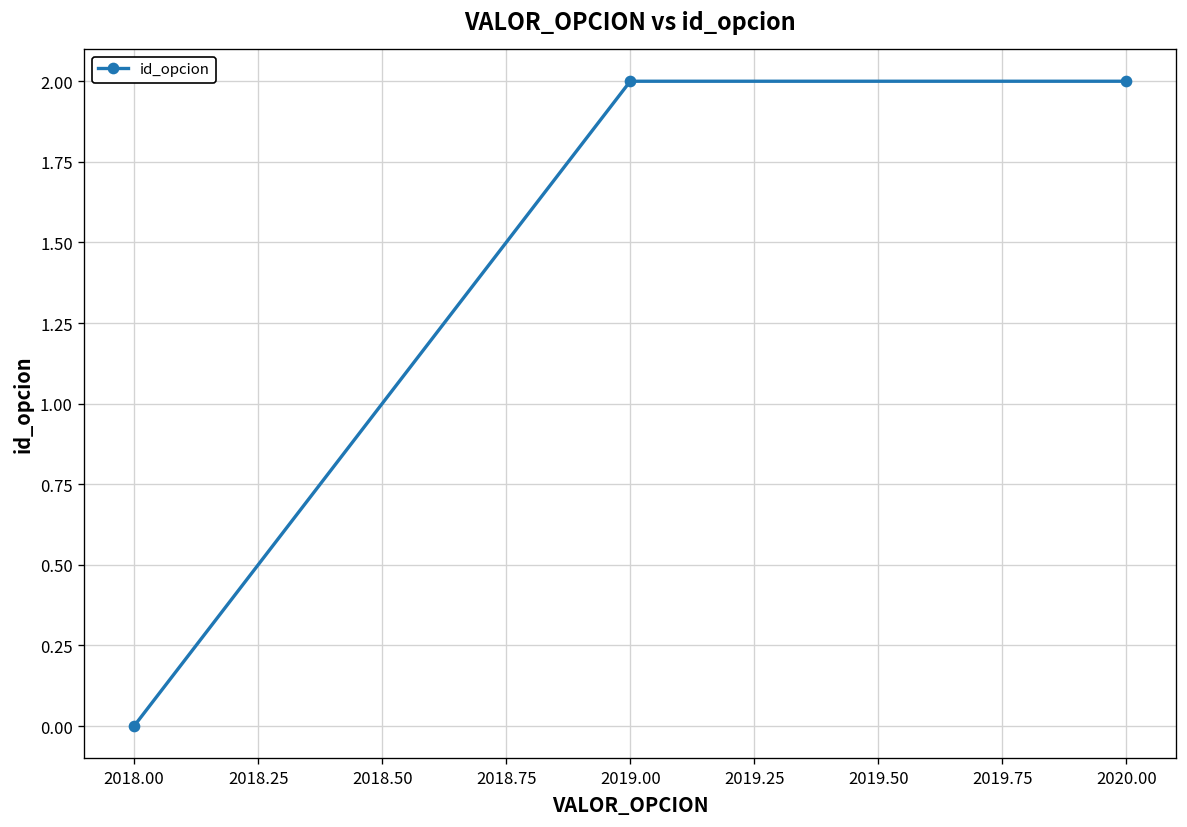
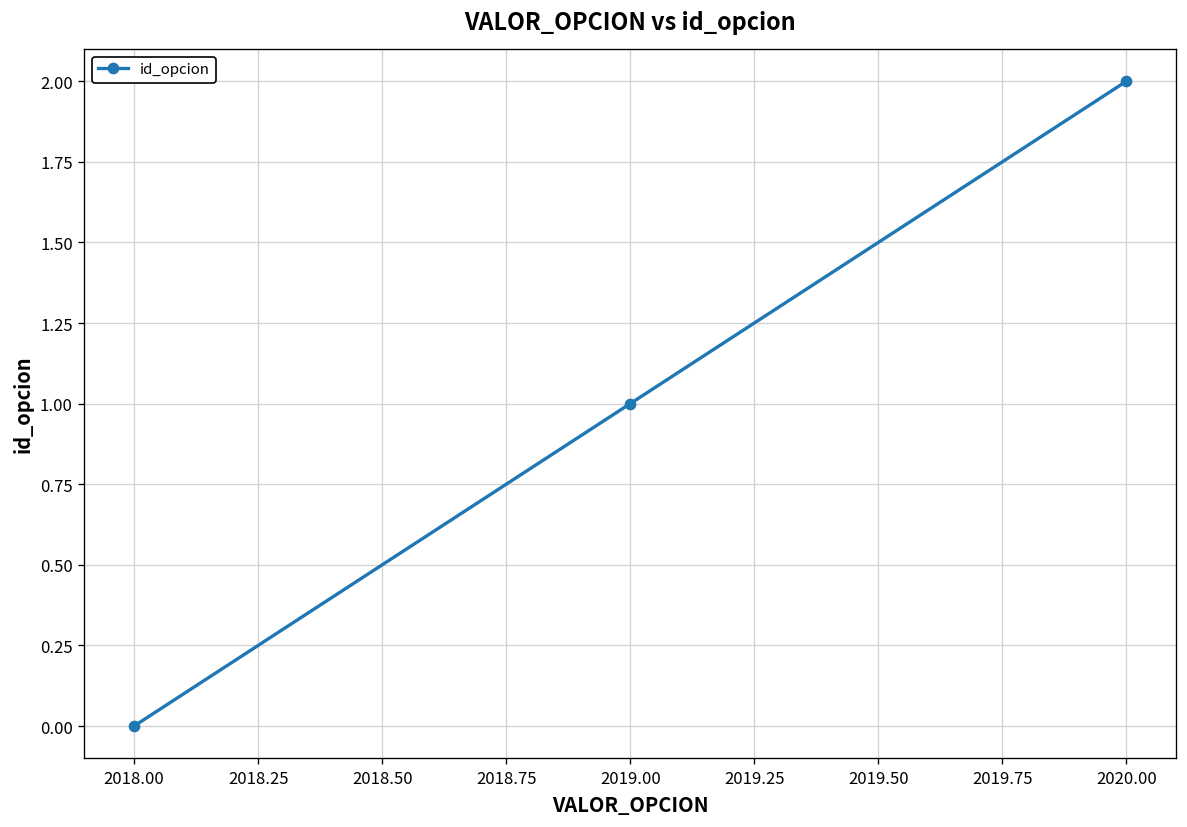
  {
    "2018.00": 0,
-   "2019.00": 2,
+   "2019.00": 1,
    "2020.00": 2
  }
